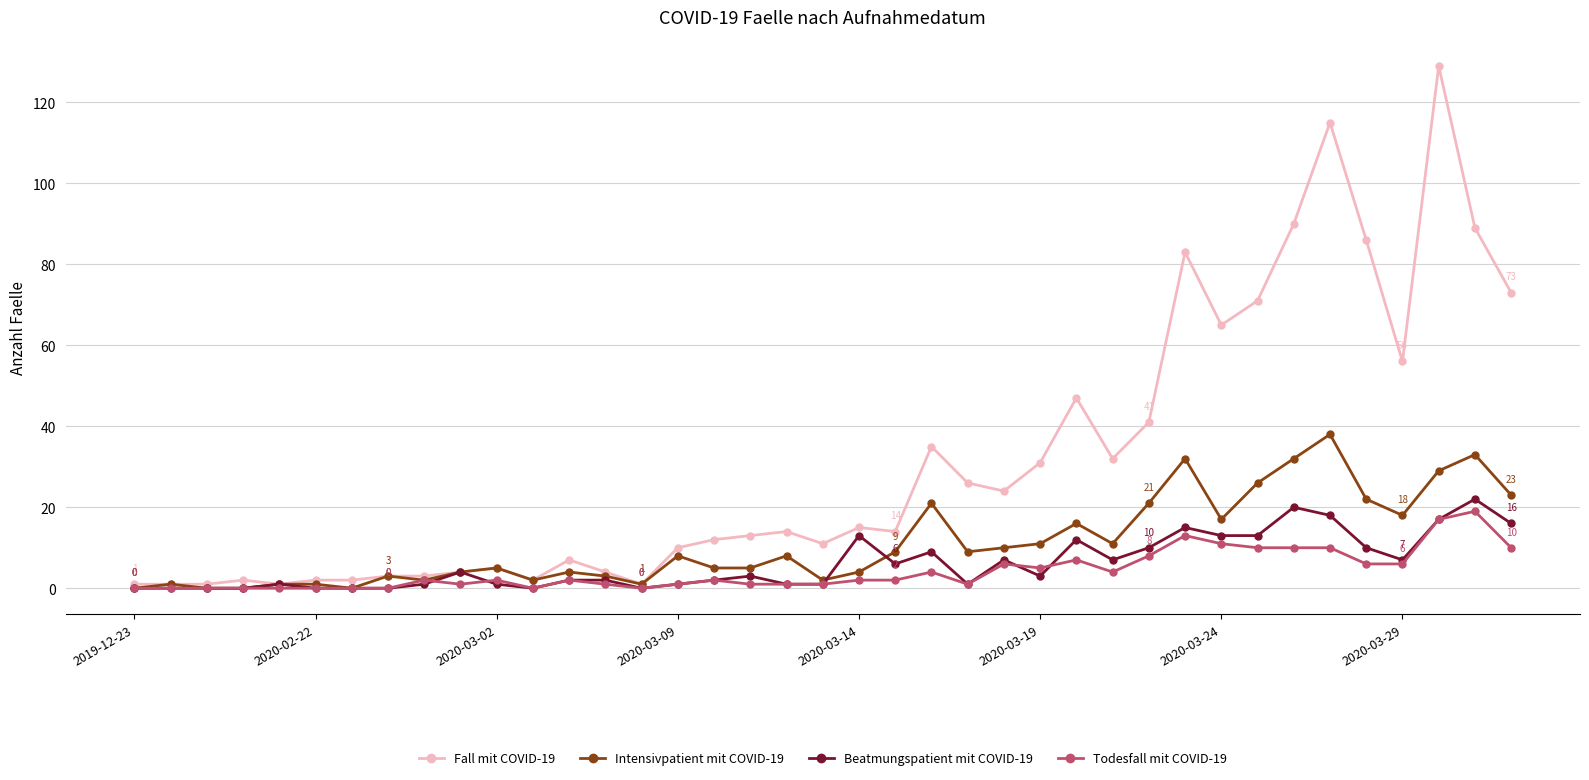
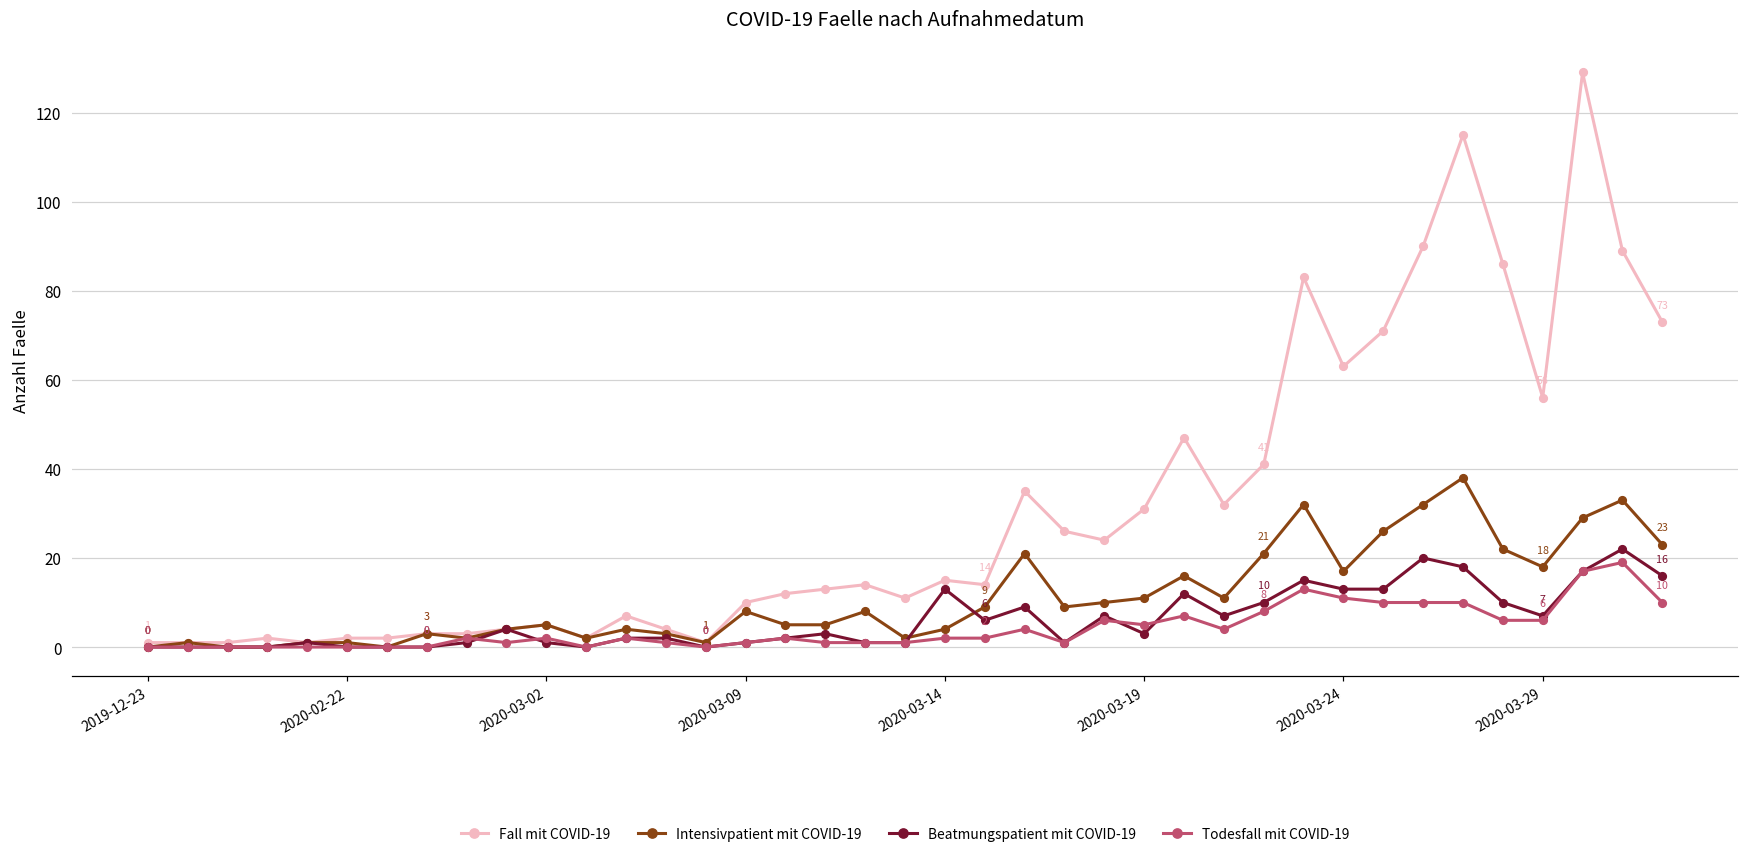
  {
    "Fall mit COVID-19": {
      "2020-02-22": 2,
      "2020-03-09": 10,
      "2020-03-14": 15,
      "2020-03-19": 31,
-     "2020-03-24": 65,
+     "2020-03-24": 63,
      "2020-03-29": 56
    },
    "Intensivpatient mit COVID-19": {
      "2020-03-29": 18
    },
    "Beatmungspatient mit COVID-19": {
      "2020-03-02": 1,
      "2020-03-14": 13,
      "2020-03-19": 3,
      "2020-03-24": 13
    },
    "Todesfall mit COVID-19": {
      "2020-03-02": 2,
      "2020-03-19": 5,
      "2020-03-24": 11
    }
  }
